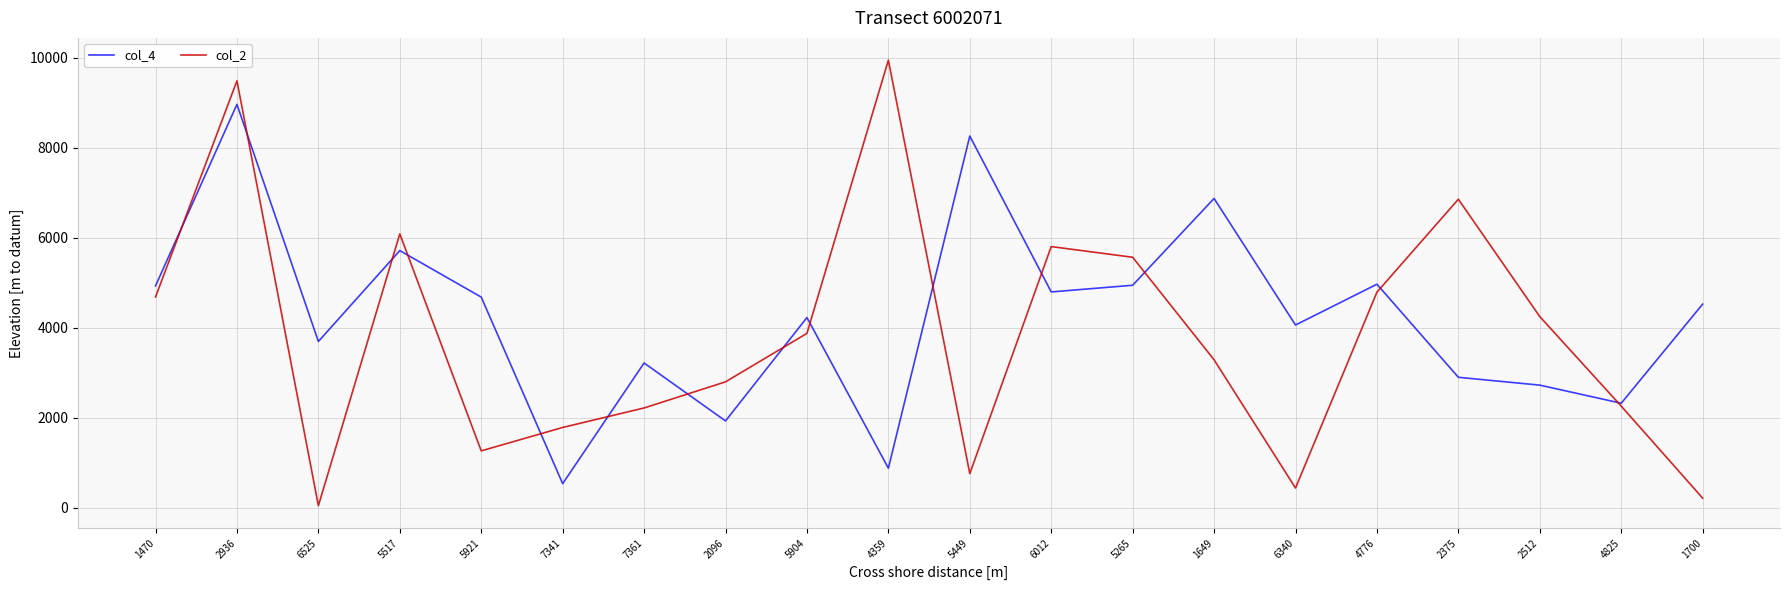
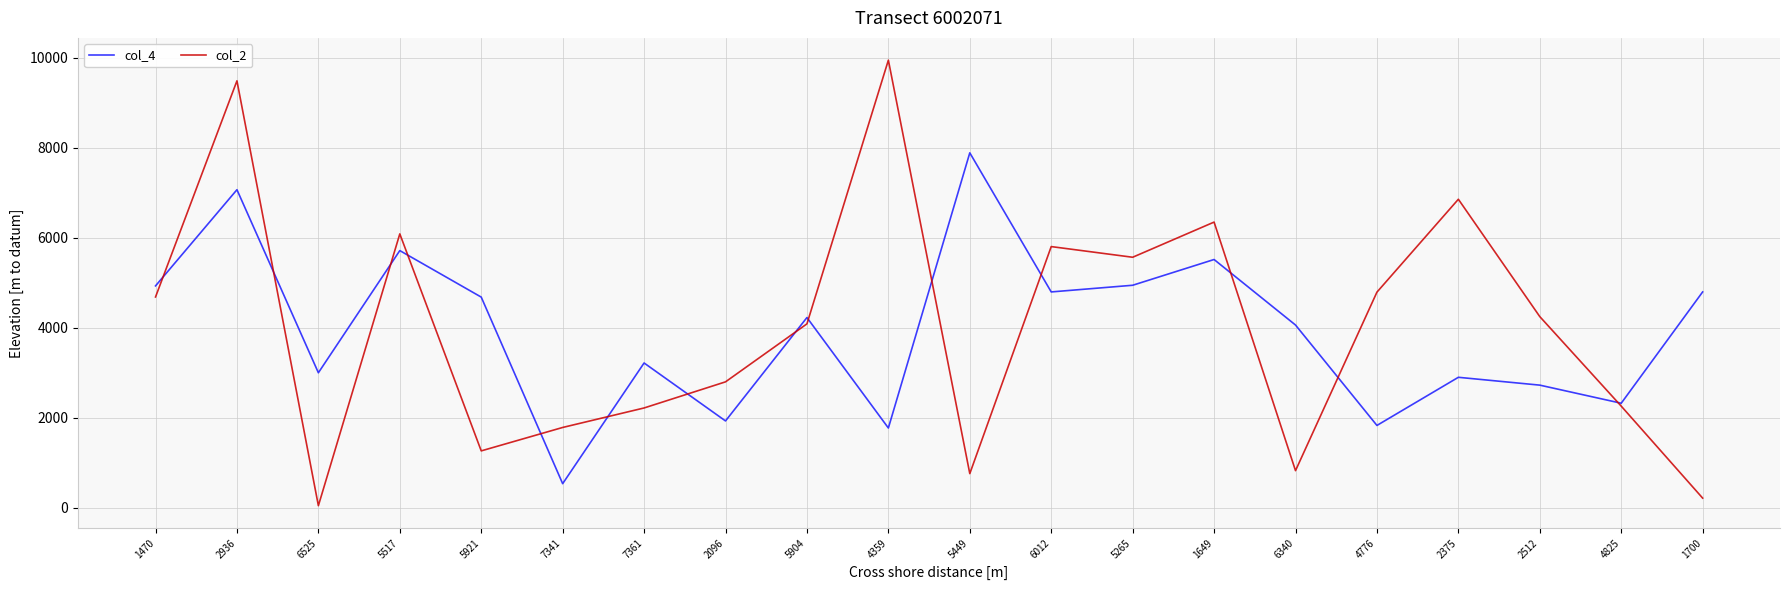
  {
    "col_4": {
      "1470": 4900,
-     "2936": 9000,
-     "6525": 3700,
+     "2936": 7100,
+     "6525": 3000,
      "5517": 5700,
      "5921": 4700,
      "7341": 500,
      "7361": 3200,
      "2096": 1900,
      "5904": 4200,
-     "4359": 900,
-     "5449": 8300,
+     "4359": 1800,
+     "5449": 7900,
      "6012": 4800,
      "5265": 4900,
-     "1649": 6900,
+     "1649": 5500,
      "6340": 4100,
-     "4776": 5000,
+     "4776": 1800,
      "2375": 2900,
      "2512": 2700,
      "4825": 2300,
-     "1700": 4500
+     "1700": 4800
    },
    "col_2": {
      "1470": 4700,
      "2936": 9500,
      "6525": 0,
      "5517": 6100,
      "5921": 1300,
      "7341": 1800,
      "7361": 2200,
      "2096": 2800,
-     "5904": 3900,
+     "5904": 4100,
      "4359": 9900,
      "5449": 800,
      "6012": 5800,
      "5265": 5600,
-     "1649": 3300,
-     "6340": 400,
+     "1649": 6300,
+     "6340": 800,
      "4776": 4800,
      "2375": 6900,
      "2512": 4200,
      "4825": 2300,
      "1700": 200
    }
  }
